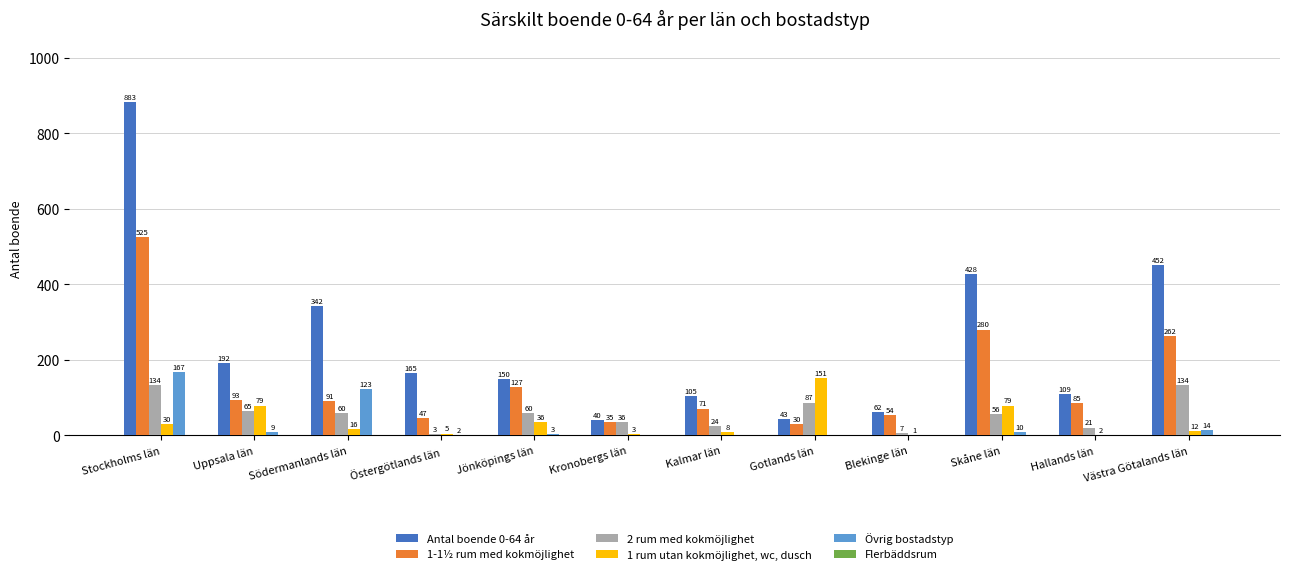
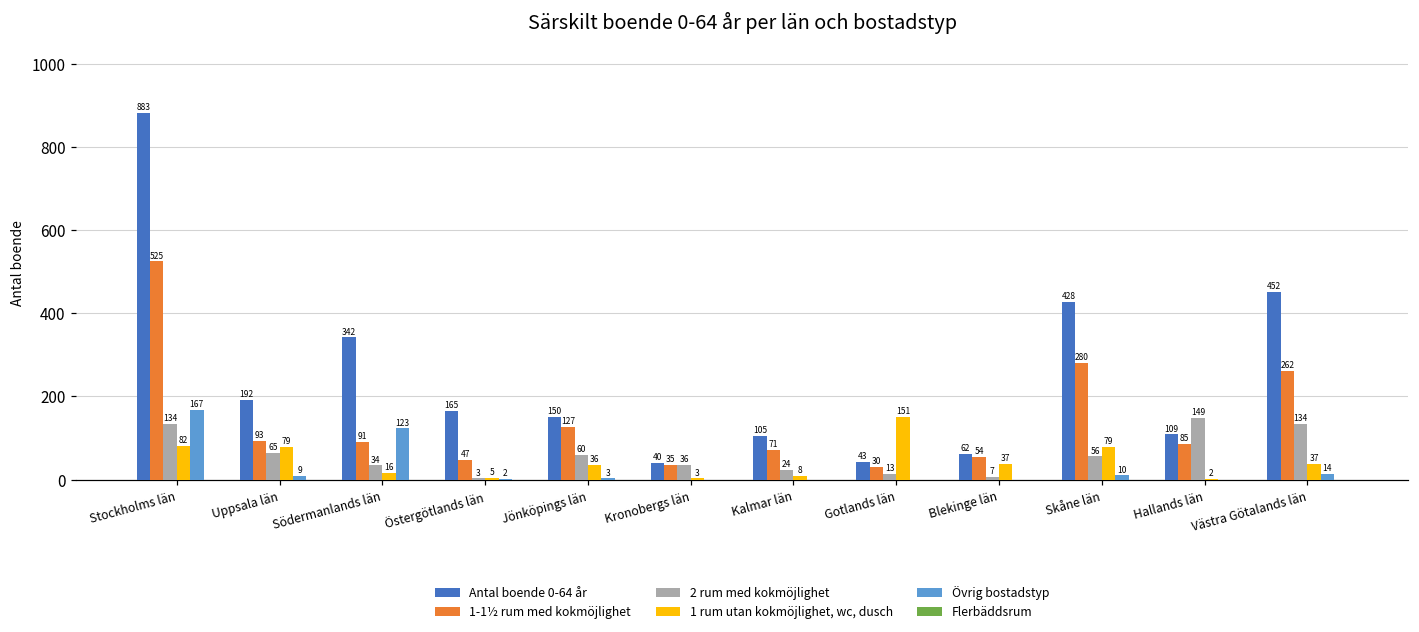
  {
    "1-1½ rum med kokmöjlighet": {
      "Stockholms län": 525,
      "Uppsala län": 93,
      "Södermanlands län": 91,
      "Östergötlands län": 47,
      "Jönköpings län": 127,
      "Kronobergs län": 35,
      "Kalmar län": 71,
      "Gotlands län": 30,
      "Blekinge län": 54,
      "Skåne län": 280,
      "Hallands län": 85,
      "Västra Götalands län": 262
    },
    "2 rum med kokmöjlighet": {
      "Stockholms län": 134,
      "Uppsala län": 65,
-     "Södermanlands län": 60,
+     "Södermanlands län": 34,
      "Östergötlands län": 3,
      "Jönköpings län": 60,
      "Kronobergs län": 36,
      "Kalmar län": 24,
-     "Gotlands län": 87,
+     "Gotlands län": 13,
      "Blekinge län": 7,
      "Skåne län": 56,
-     "Hallands län": 21,
+     "Hallands län": 149,
      "Västra Götalands län": 134
    },
    "1 rum utan kokmöjlighet, wc, dusch": {
-     "Stockholms län": 30,
+     "Stockholms län": 82,
      "Uppsala län": 79,
      "Södermanlands län": 16,
      "Östergötlands län": 5,
      "Jönköpings län": 36,
      "Kronobergs län": 3,
      "Kalmar län": 8,
      "Gotlands län": 151,
-     "Blekinge län": 1,
+     "Blekinge län": 37,
      "Skåne län": 79,
      "Hallands län": 2,
-     "Västra Götalands län": 12
+     "Västra Götalands län": 37
    },
    "Flerbäddsrum": {
      "Stockholms län": 0,
      "Uppsala län": 0,
      "Södermanlands län": 0,
      "Östergötlands län": 0,
      "Jönköpings län": 0,
      "Kronobergs län": 0,
      "Kalmar län": 0,
      "Gotlands län": 0,
      "Blekinge län": 0,
      "Skåne län": 0,
      "Hallands län": 0,
      "Västra Götalands län": 0
    }
  }
